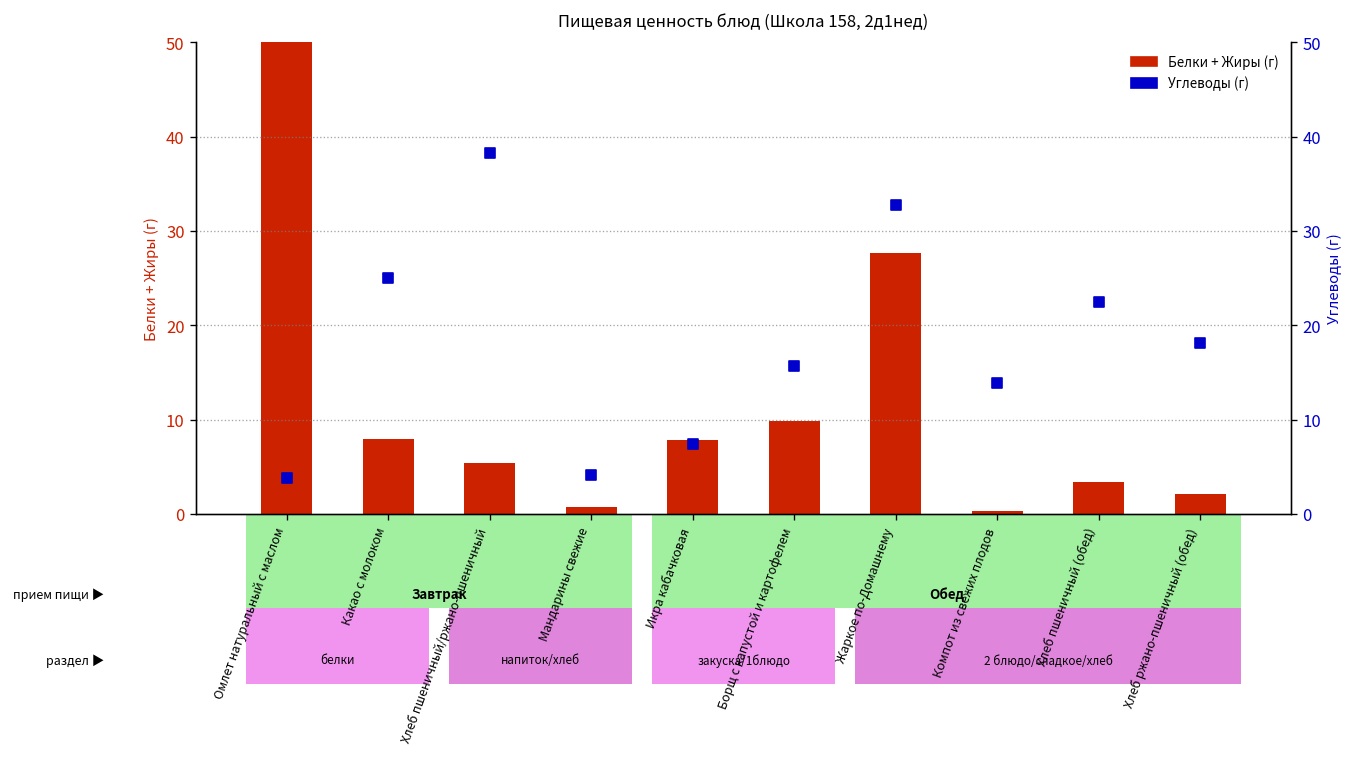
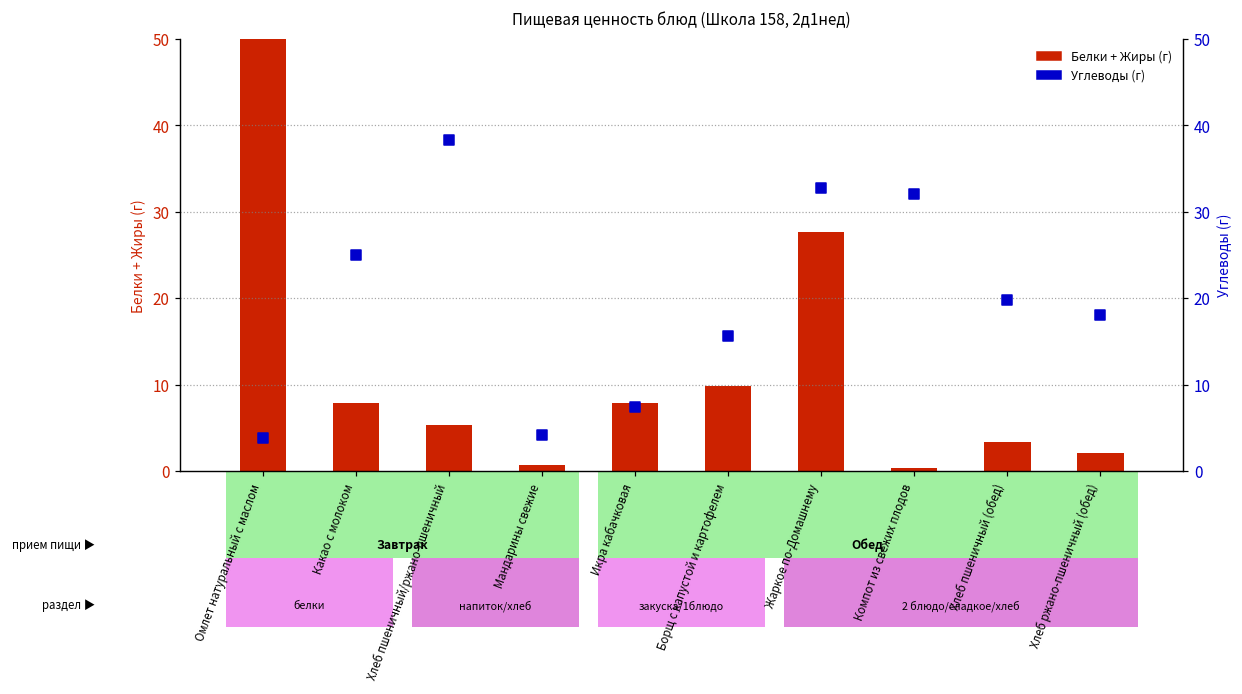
  {
    "Белки + Жиры (г)": {
      "Какао с молоком": 8,
      "Хлеб пшеничный/ржано-пшеничный": 5,
      "Мандарины свежие": 1,
      "Икра кабачковая": 8,
      "Борщ с капустой и картофелем": 10,
      "Жаркое по-Домашнему": 28,
      "Компот из свежих плодов": 0,
      "Хлеб пшеничный (обед)": 3,
      "Хлеб ржано-пшеничный (обед)": 2
    },
    "Углеводы (г)": {
-     "Компот из свежих плодов": 14,
-     "Хлеб пшеничный (обед)": 23
+     "Компот из свежих плодов": 32,
+     "Хлеб пшеничный (обед)": 20
    }
  }
